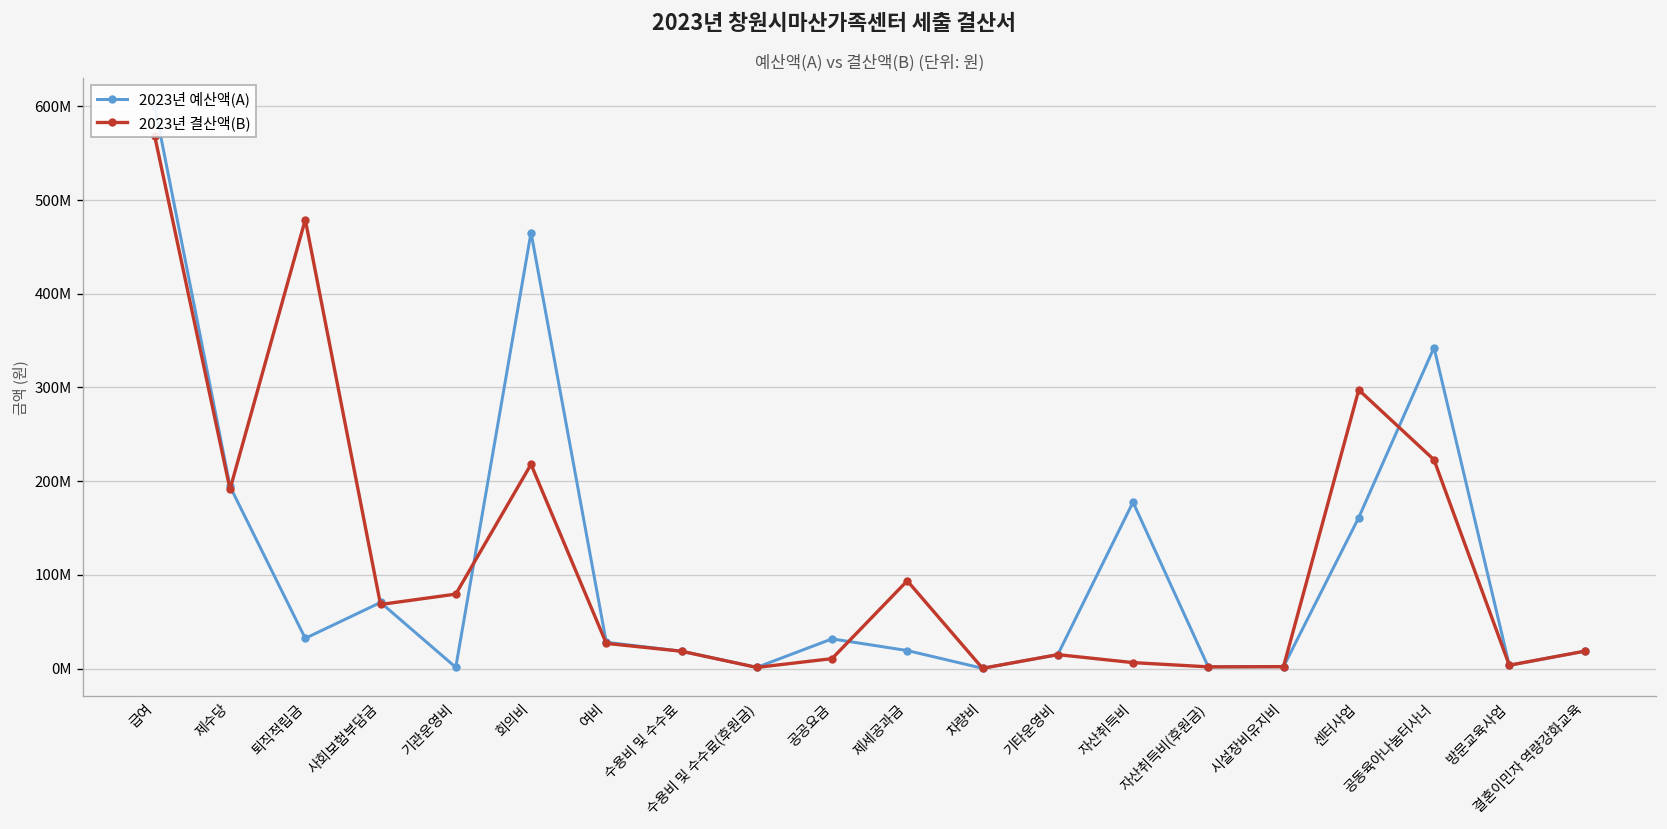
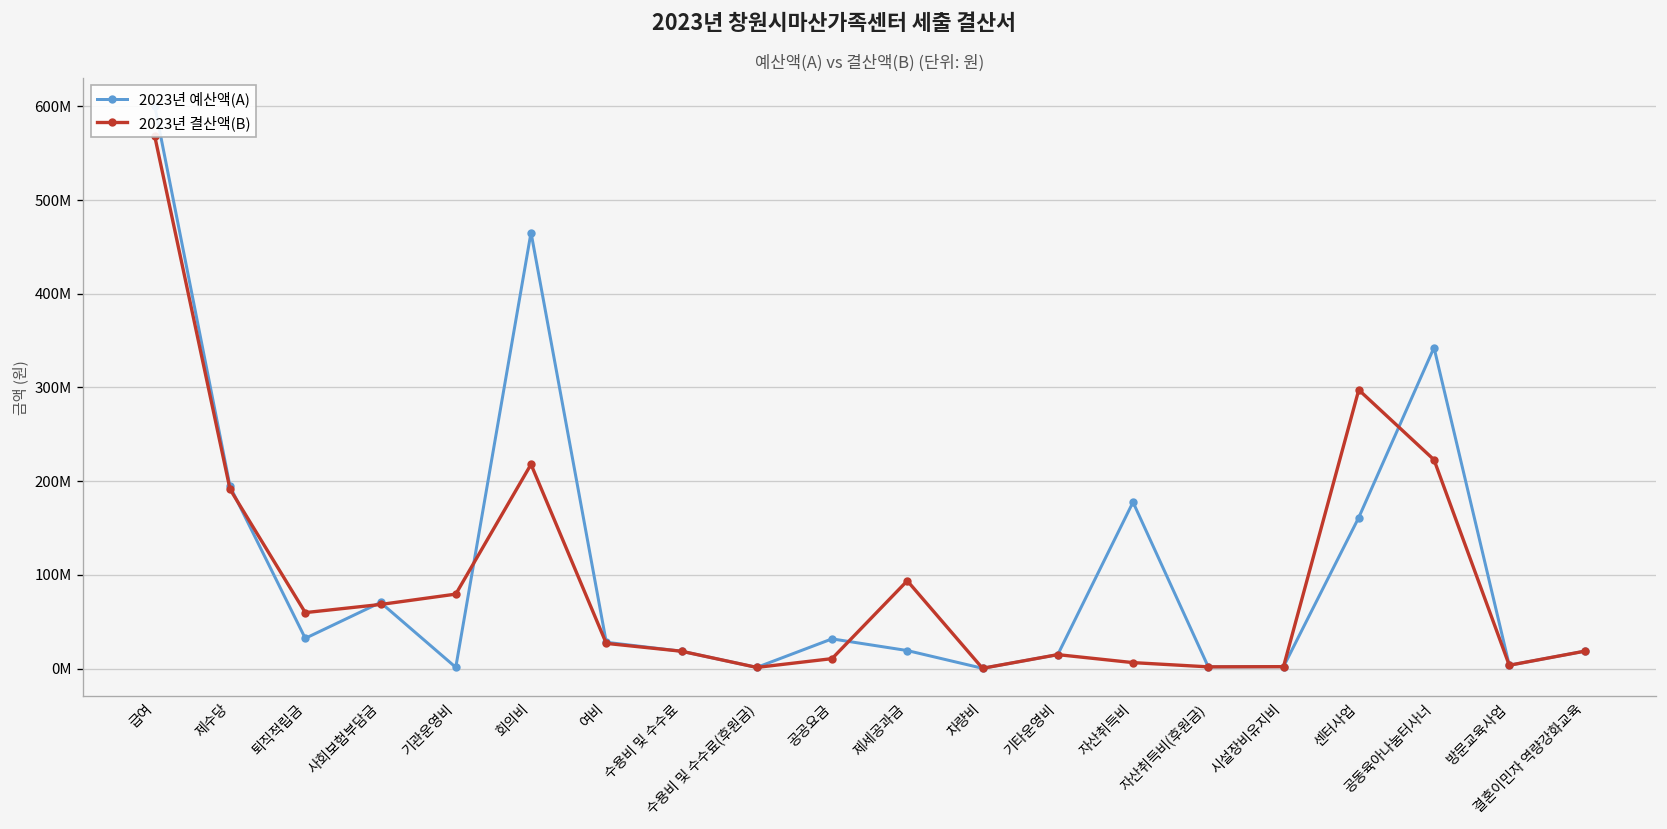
  {
    "2023년 예산액(A)": {
      "퇴직적립금": 30000000,
      "기관운영비": 0,
      "회의비": 470000000,
      "공공요금": 30000000,
      "제세공과금": 20000000,
      "자산취득비": 180000000,
      "센터사업": 160000000,
      "공동육아나눔터사너": 340000000
    },
    "2023년 결산액(B)": {
      "급여": 570000000,
-     "퇴직적립금": 480000000,
+     "퇴직적립금": 60000000,
      "기관운영비": 80000000,
      "회의비": 220000000,
      "공공요금": 10000000,
      "제세공과금": 90000000,
      "자산취득비": 10000000,
      "센터사업": 300000000,
      "공동육아나눔터사너": 220000000
    }
  }
